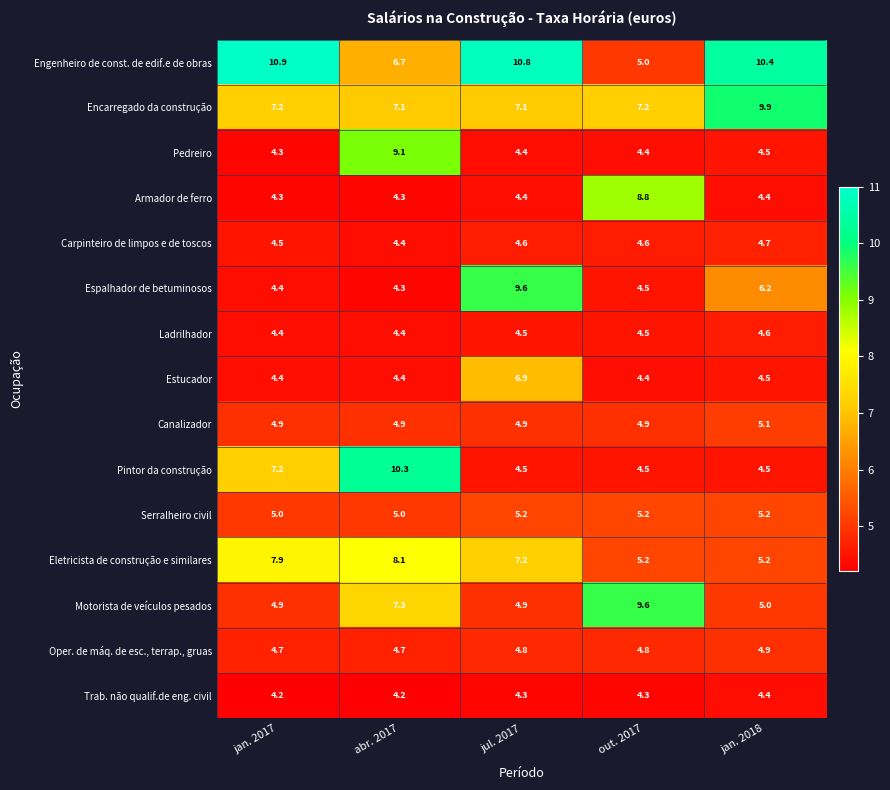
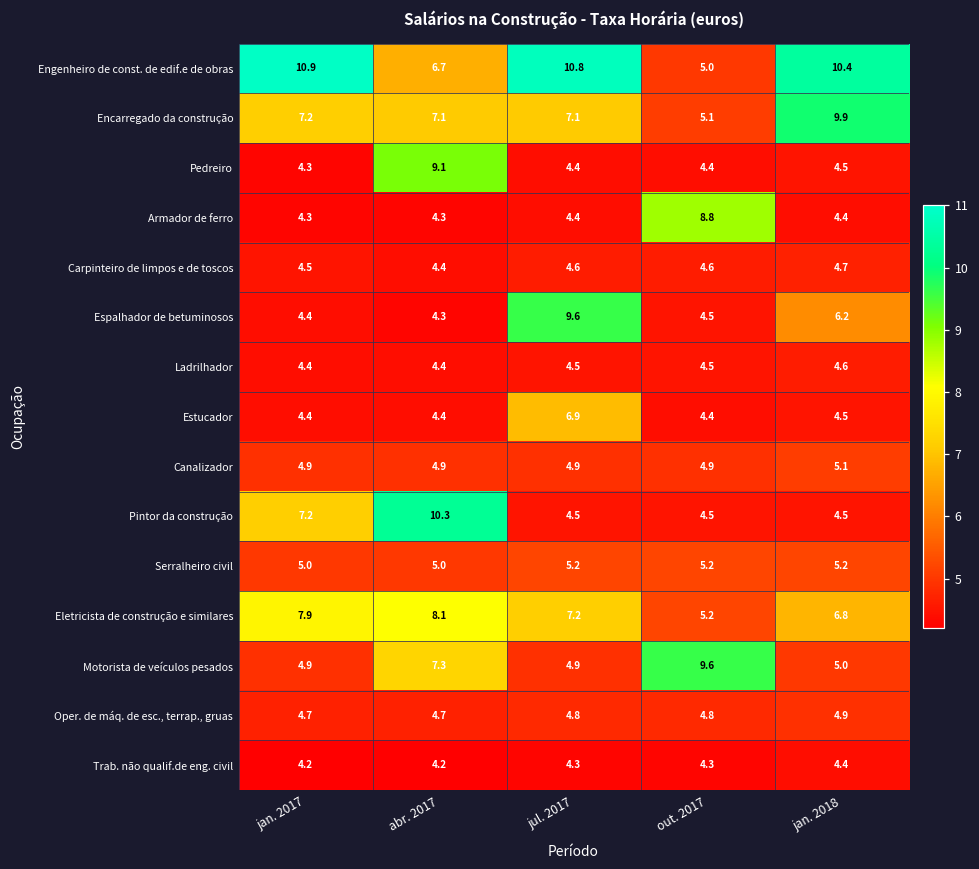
  {
    "Engenheiro de const. de edif.e de obras": {
      "jan. 2017": 10.9,
      "abr. 2017": 6.7,
      "jul. 2017": 10.8,
      "out. 2017": 5.0,
      "jan. 2018": 10.4
    },
    "Encarregado da construção": {
      "jan. 2017": 7.2,
      "abr. 2017": 7.1,
      "jul. 2017": 7.1,
-     "out. 2017": 7.2,
+     "out. 2017": 5.1,
      "jan. 2018": 9.9
    },
    "Pedreiro": {
      "jan. 2017": 4.3,
      "abr. 2017": 9.1,
      "jul. 2017": 4.4,
      "out. 2017": 4.4,
      "jan. 2018": 4.5
    },
    "Armador de ferro": {
      "jan. 2017": 4.3,
      "abr. 2017": 4.3,
      "jul. 2017": 4.4,
      "out. 2017": 8.8,
      "jan. 2018": 4.4
    },
    "Carpinteiro de limpos e de toscos": {
      "jan. 2017": 4.5,
      "abr. 2017": 4.4,
      "jul. 2017": 4.6,
      "out. 2017": 4.6,
      "jan. 2018": 4.7
    },
    "Espalhador de betuminosos": {
      "jan. 2017": 4.4,
      "abr. 2017": 4.3,
      "jul. 2017": 9.6,
      "out. 2017": 4.5,
      "jan. 2018": 6.2
    },
    "Ladrilhador": {
      "jan. 2017": 4.4,
      "abr. 2017": 4.4,
      "jul. 2017": 4.5,
      "out. 2017": 4.5,
      "jan. 2018": 4.6
    },
    "Estucador": {
      "jan. 2017": 4.4,
      "abr. 2017": 4.4,
      "jul. 2017": 6.9,
      "out. 2017": 4.4,
      "jan. 2018": 4.5
    },
    "Canalizador": {
      "jan. 2017": 4.9,
      "abr. 2017": 4.9,
      "jul. 2017": 4.9,
      "out. 2017": 4.9,
      "jan. 2018": 5.1
    },
    "Pintor da construção": {
      "jan. 2017": 7.2,
      "abr. 2017": 10.3,
      "jul. 2017": 4.5,
      "out. 2017": 4.5,
      "jan. 2018": 4.5
    },
    "Serralheiro civil": {
      "jan. 2017": 5.0,
      "abr. 2017": 5.0,
      "jul. 2017": 5.2,
      "out. 2017": 5.2,
      "jan. 2018": 5.2
    },
    "Eletricista de construção e similares": {
      "jan. 2017": 7.9,
      "abr. 2017": 8.1,
      "jul. 2017": 7.2,
      "out. 2017": 5.2,
-     "jan. 2018": 5.2
+     "jan. 2018": 6.8
    },
    "Motorista de veículos pesados": {
      "jan. 2017": 4.9,
      "abr. 2017": 7.3,
      "jul. 2017": 4.9,
      "out. 2017": 9.6,
      "jan. 2018": 5.0
    },
    "Oper. de máq. de esc., terrap., gruas": {
      "jan. 2017": 4.7,
      "abr. 2017": 4.7,
      "jul. 2017": 4.8,
      "out. 2017": 4.8,
      "jan. 2018": 4.9
    },
    "Trab. não qualif.de eng. civil": {
      "jan. 2017": 4.2,
      "abr. 2017": 4.2,
      "jul. 2017": 4.3,
      "out. 2017": 4.3,
      "jan. 2018": 4.4
    }
  }
